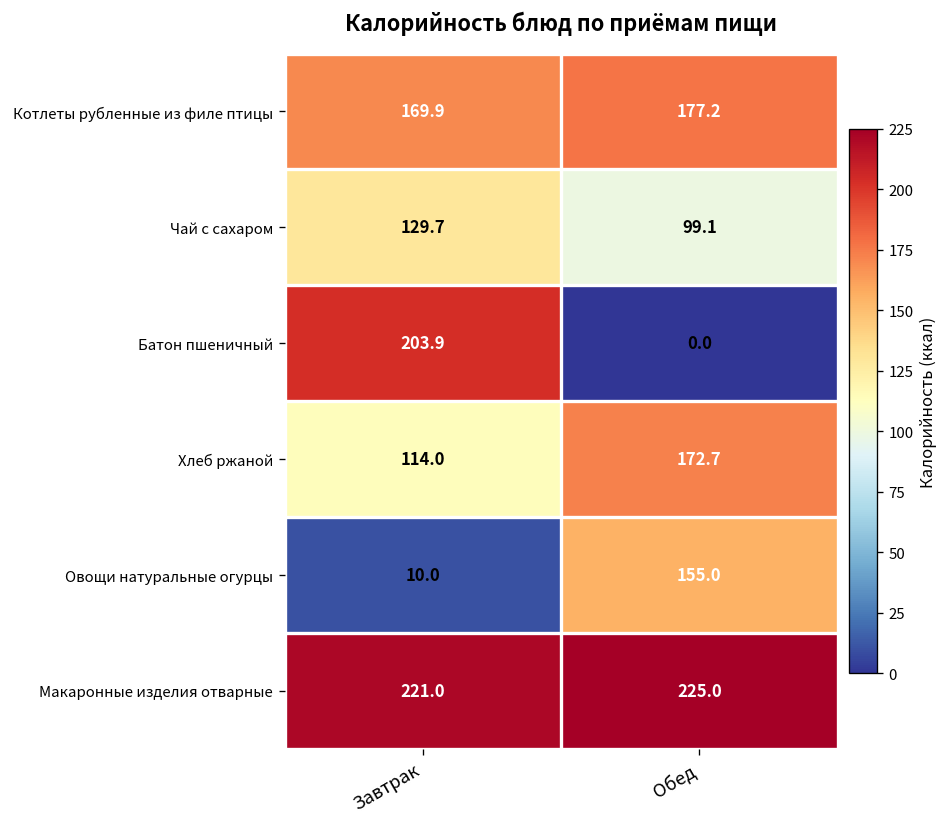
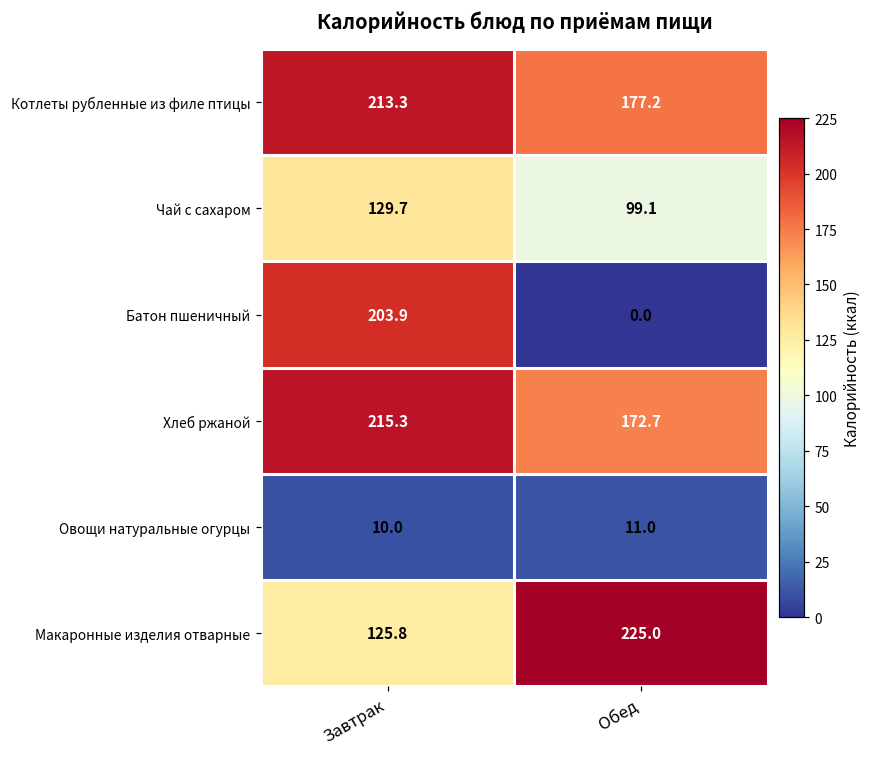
  {
    "Котлеты рубленные из филе птицы": {
-     "Завтрак": 169.9,
+     "Завтрак": 213.3,
      "Обед": 177.2
    },
    "Чай с сахаром": {
      "Завтрак": 129.7,
      "Обед": 99.1
    },
    "Батон пшеничный": {
      "Завтрак": 203.9,
      "Обед": 0.0
    },
    "Хлеб ржаной": {
-     "Завтрак": 114.0,
+     "Завтрак": 215.3,
      "Обед": 172.7
    },
    "Овощи натуральные огурцы": {
      "Завтрак": 10.0,
-     "Обед": 155.0
+     "Обед": 11.0
    },
    "Макаронные изделия отварные": {
-     "Завтрак": 221.0,
+     "Завтрак": 125.8,
      "Обед": 225.0
    }
  }
